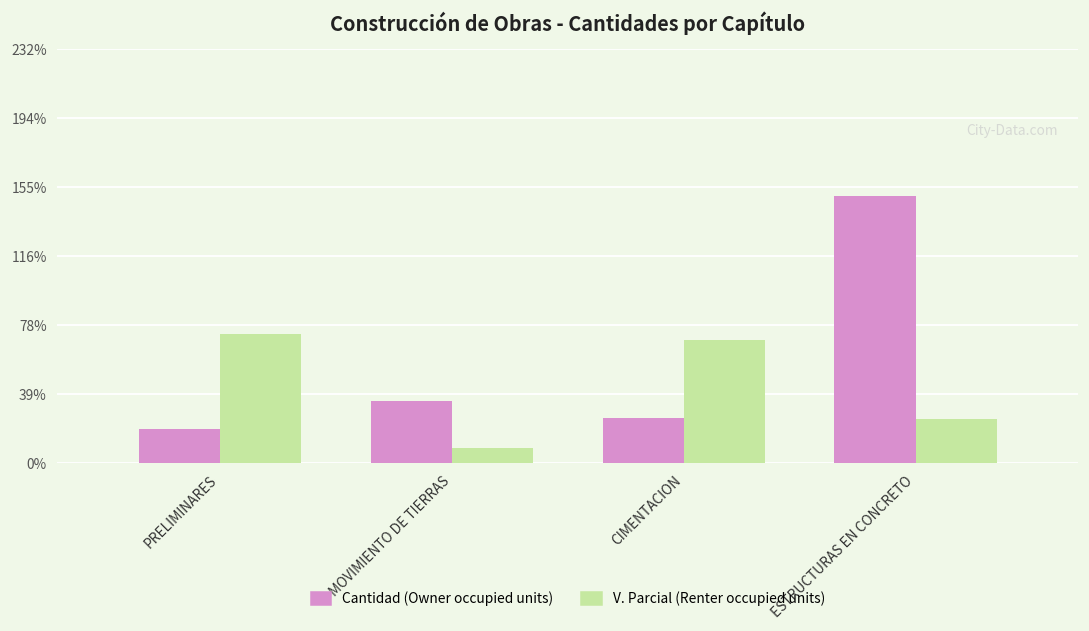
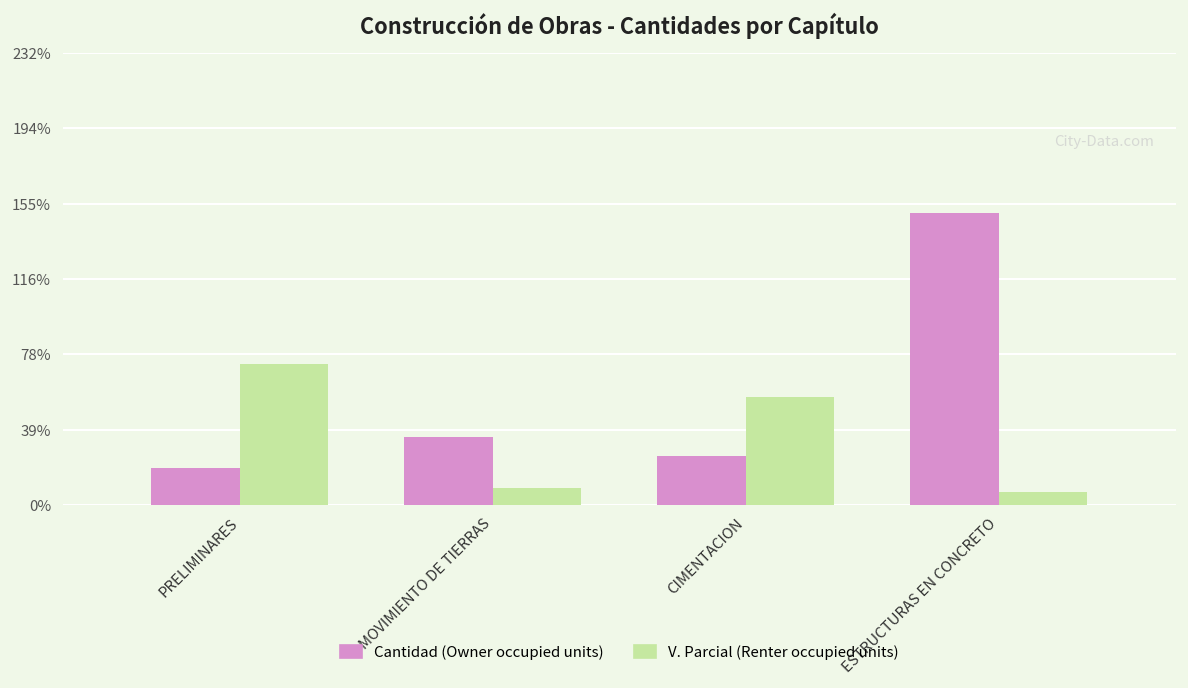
  {
    "Cantidad (Owner occupied units)": {
      "PRELIMINARES": "19%",
      "MOVIMIENTO DE TIERRAS": "35%",
      "CIMENTACION": "25%",
      "ESTRUCTURAS EN CONCRETO": "150%"
    },
    "V. Parcial (Renter occupied units)": {
      "PRELIMINARES": "72%",
      "MOVIMIENTO DE TIERRAS": "9%",
-     "CIMENTACION": "69%",
-     "ESTRUCTURAS EN CONCRETO": "25%"
+     "CIMENTACION": "56%",
+     "ESTRUCTURAS EN CONCRETO": "7%"
    }
  }
